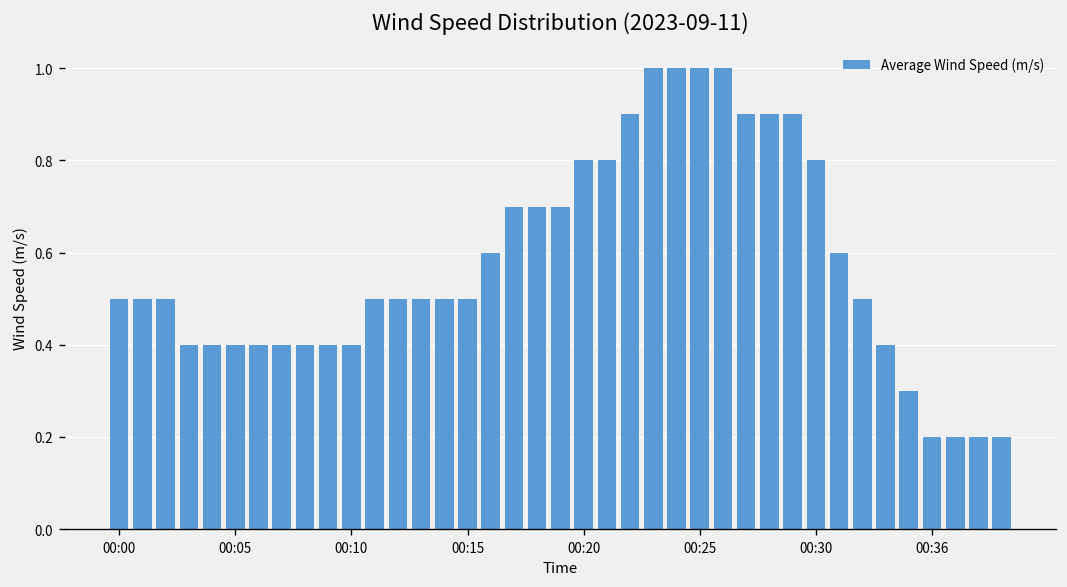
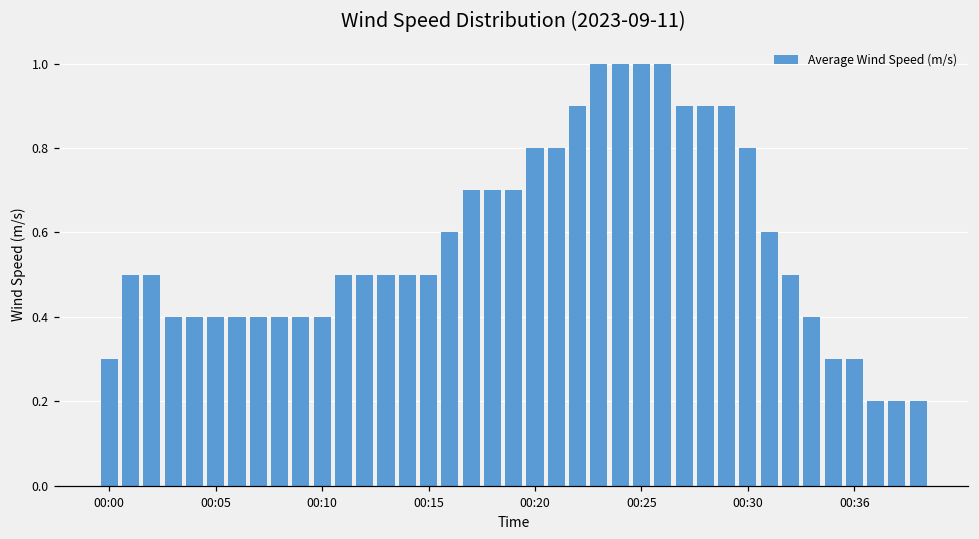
  {
-   "00:00": 0.5,
+   "00:00": 0.3,
    "00:05": 0.4,
    "00:10": 0.4,
    "00:15": 0.5,
    "00:20": 0.8,
    "00:25": 1.0,
    "00:30": 0.8,
-   "00:36": 0.2
+   "00:36": 0.3
  }
